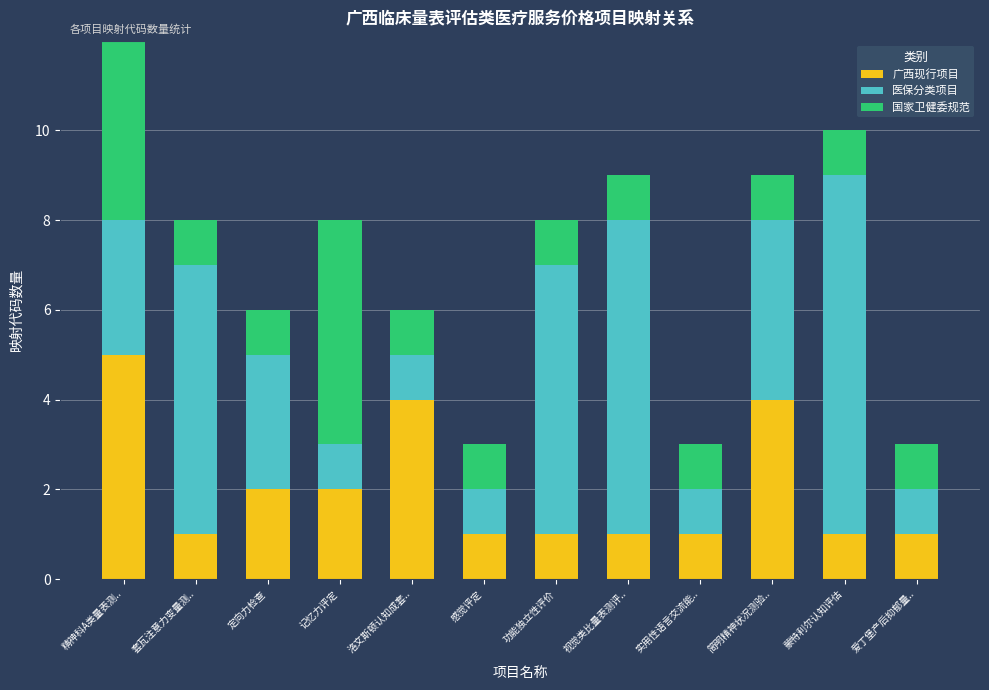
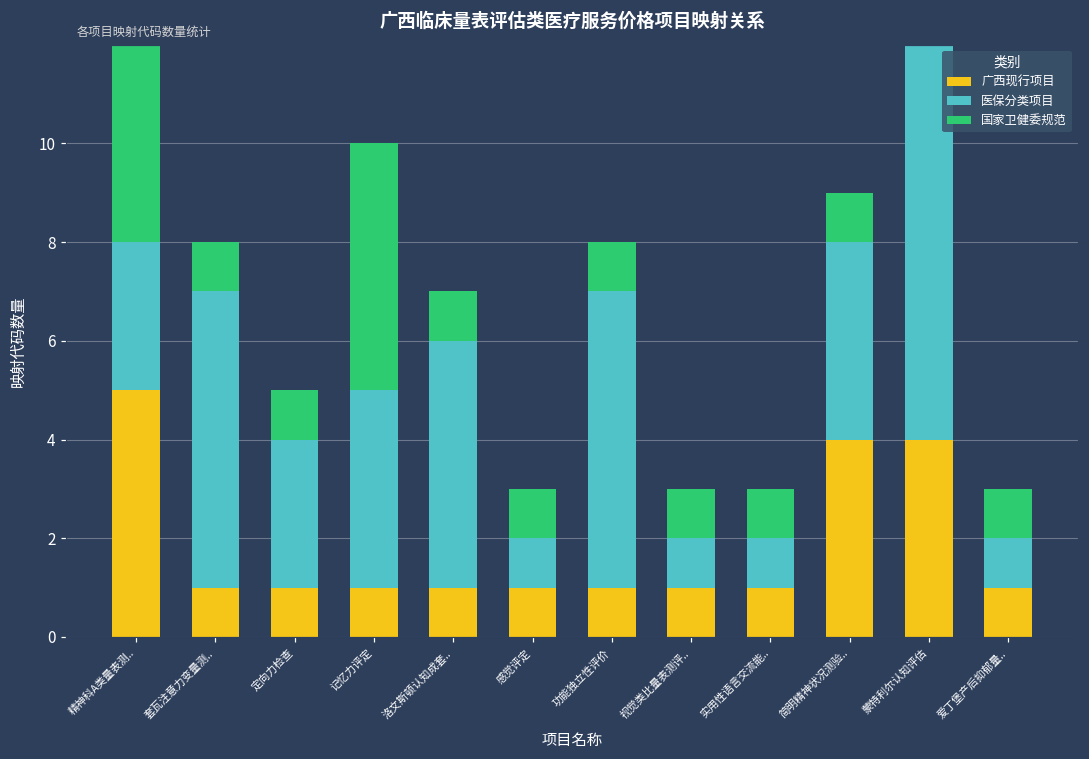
  {
    "广西现行项目": {
      "精神科A类量表测..": 5,
      "套瓦注意力变量测..": 1,
-     "定向力检查": 2,
-     "记忆力评定": 2,
-     "洛文斯顿认知成套..": 4,
+     "定向力检查": 1,
+     "记忆力评定": 1,
+     "洛文斯顿认知成套..": 1,
      "感觉评定": 1,
      "功能独立性评价": 1,
      "视觉类比量表测评..": 1,
      "实用性语言交流能..": 1,
      "简明精神状况测验..": 4,
-     "蒙特利尔认知评估": 1,
+     "蒙特利尔认知评估": 4,
      "爱丁堡产后抑郁量..": 1
    },
    "医保分类项目": {
      "精神科A类量表测..": 3,
      "套瓦注意力变量测..": 6,
      "定向力检查": 3,
-     "记忆力评定": 1,
-     "洛文斯顿认知成套..": 1,
+     "记忆力评定": 4,
+     "洛文斯顿认知成套..": 5,
      "感觉评定": 1,
      "功能独立性评价": 6,
-     "视觉类比量表测评..": 7,
+     "视觉类比量表测评..": 1,
      "实用性语言交流能..": 1,
      "简明精神状况测验..": 4,
      "蒙特利尔认知评估": 8,
      "爱丁堡产后抑郁量..": 1
    },
    "国家卫健委规范": {
      "精神科A类量表测..": 4,
      "套瓦注意力变量测..": 1,
      "定向力检查": 1,
      "记忆力评定": 5,
      "洛文斯顿认知成套..": 1,
      "感觉评定": 1,
      "功能独立性评价": 1,
      "视觉类比量表测评..": 1,
      "实用性语言交流能..": 1,
      "简明精神状况测验..": 1,
      "爱丁堡产后抑郁量..": 1
    }
  }
